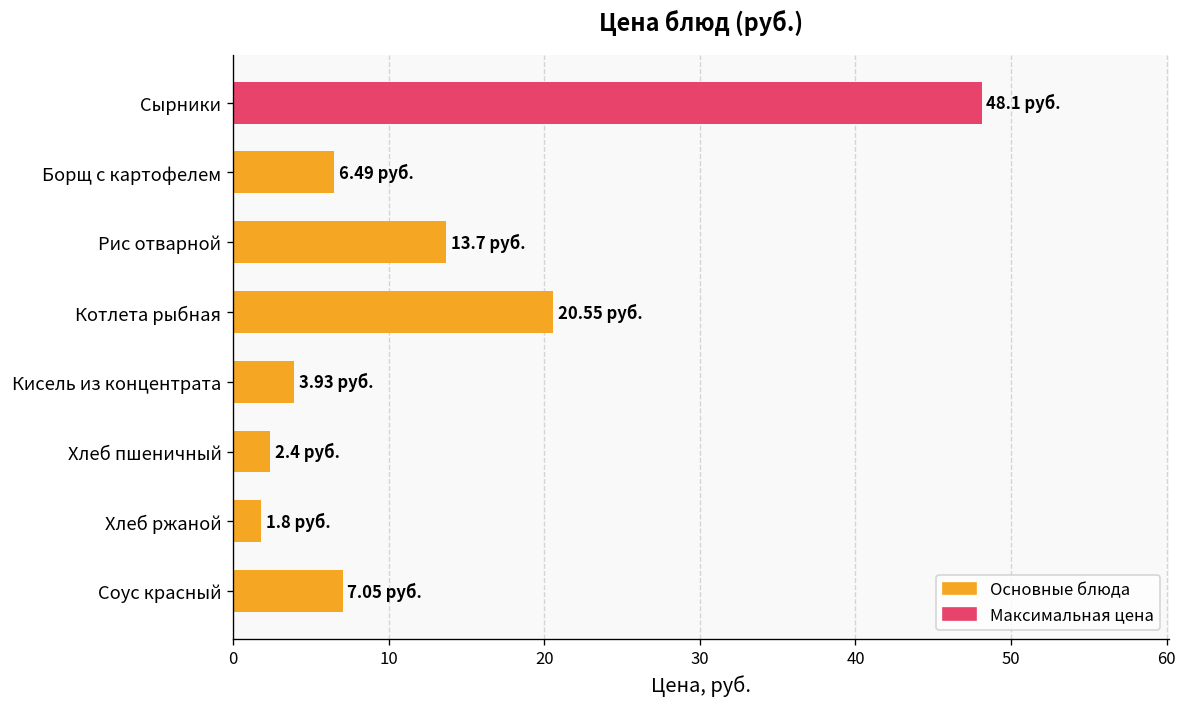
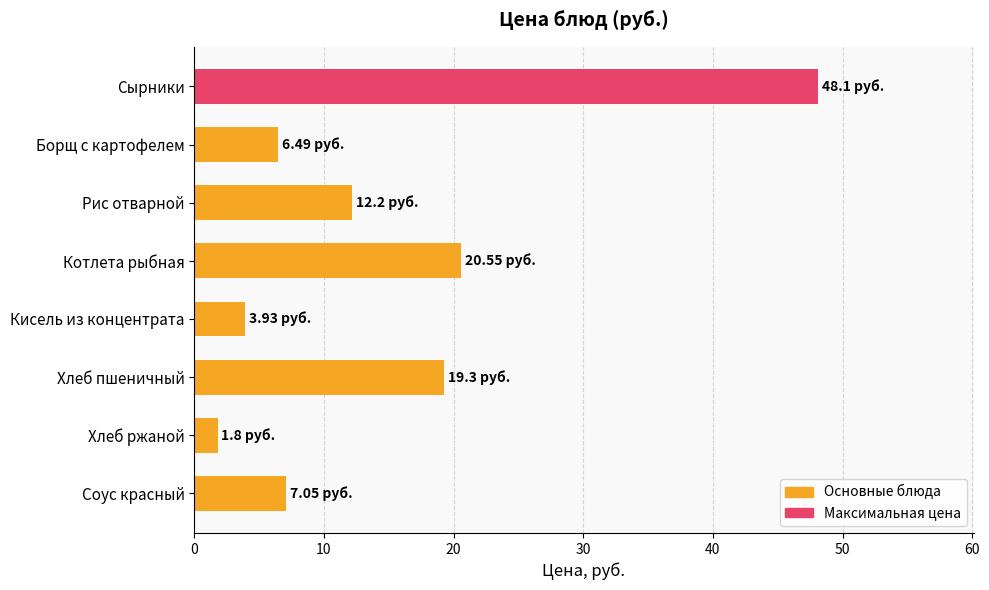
  {
    "Сырники": 48.1,
    "Борщ с картофелем": 6.49,
-   "Рис отварной": 13.7,
+   "Рис отварной": 12.2,
    "Котлета рыбная": 20.55,
    "Кисель из концентрата": 3.93,
-   "Хлеб пшеничный": 2.4,
+   "Хлеб пшеничный": 19.3,
    "Хлеб ржаной": 1.8,
    "Соус красный": 7.05
  }
